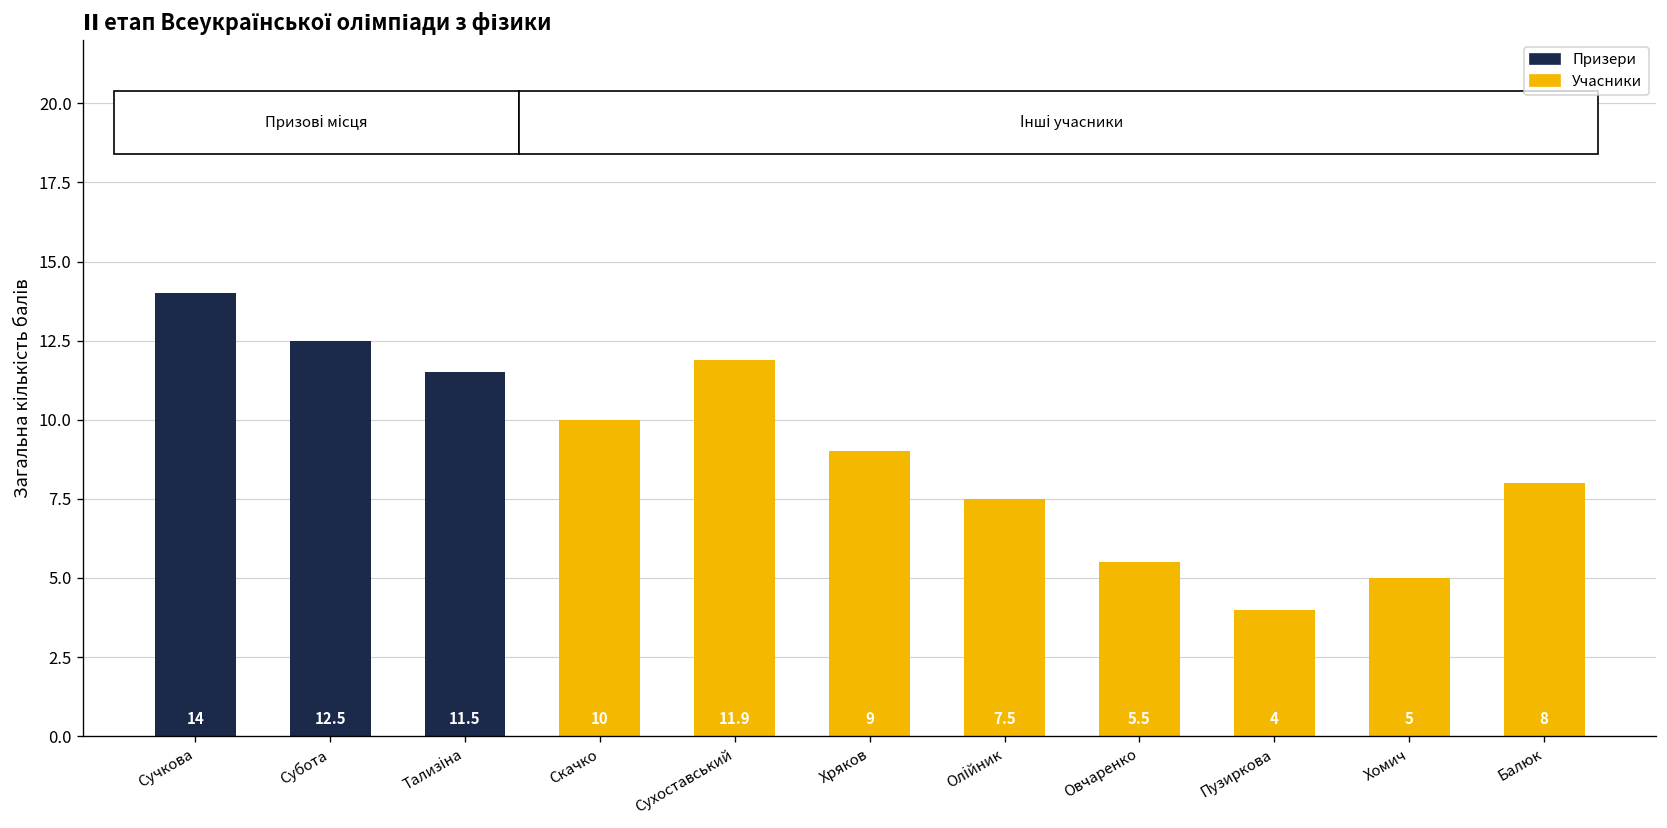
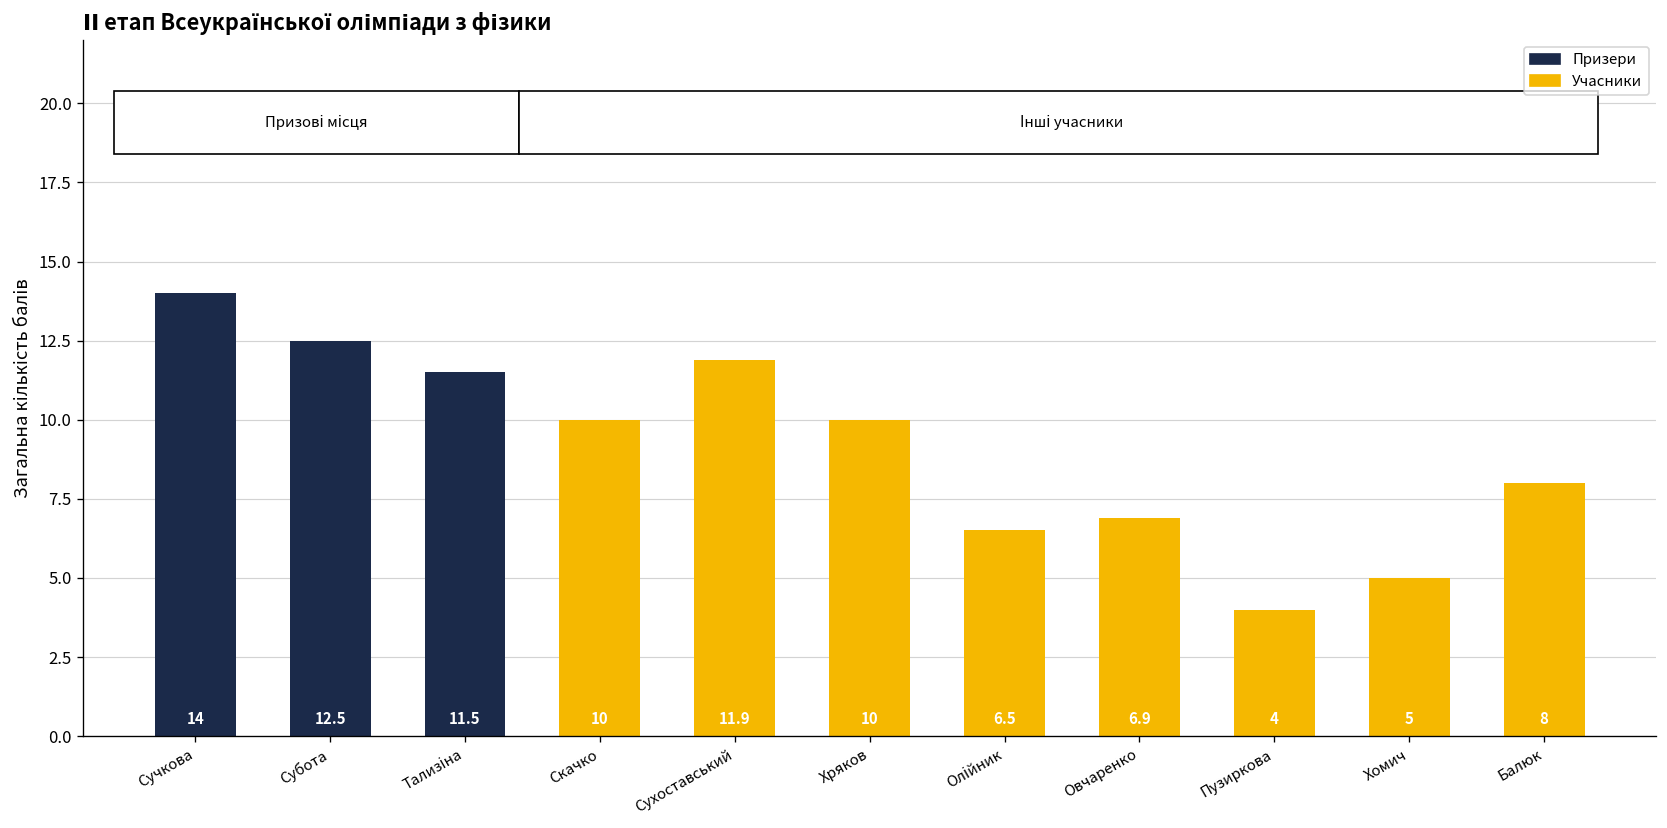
  {
    "Учасники": {
      "Сучкова": 14,
      "Субота": 12.5,
      "Тализіна": 11.5,
      "Скачко": 10,
      "Сухоставський": 11.9,
-     "Хряков": 9,
-     "Олійник": 7.5,
-     "Овчаренко": 5.5,
+     "Хряков": 10,
+     "Олійник": 6.5,
+     "Овчаренко": 6.9,
      "Пузиркова": 4,
      "Хомич": 5,
      "Балюк": 8
    },
    "Призери": {
      "Сучкова": 14,
      "Субота": 12.5,
      "Тализіна": 11.5
    }
  }
